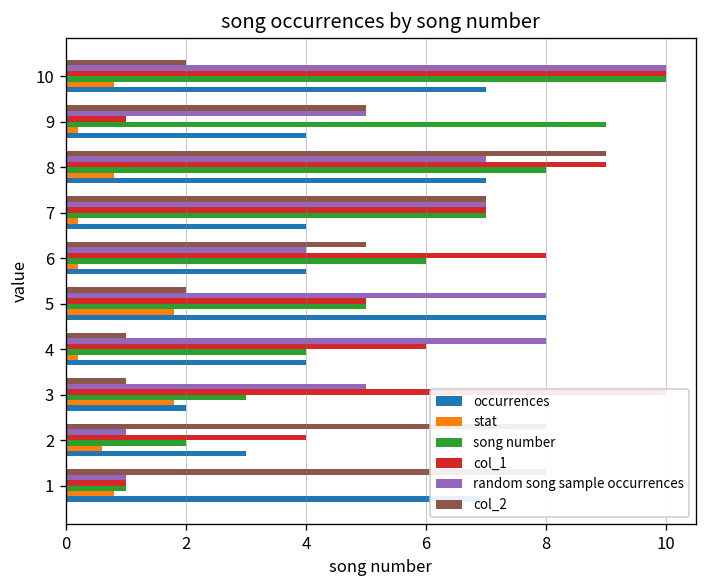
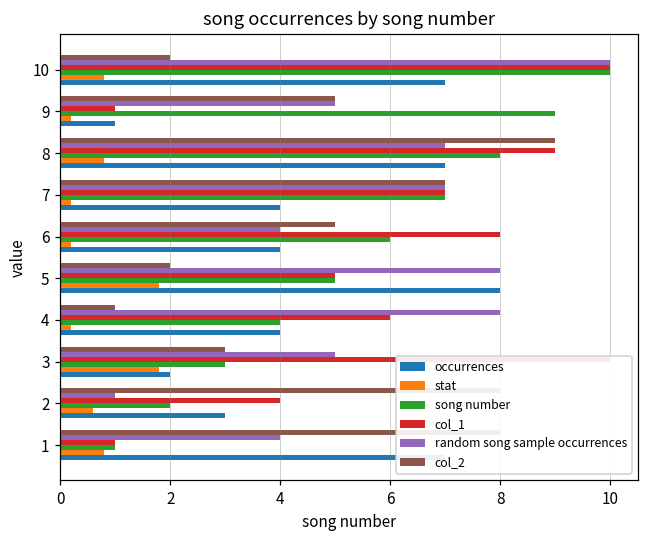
  {
    "occurrences": {
      "10": 7,
-     "9": 4,
+     "9": 1,
      "8": 7,
      "7": 4,
      "6": 4,
      "5": 8,
      "4": 4,
      "3": 2,
      "2": 3
    },
    "stat": {
      "10": 0.8,
      "9": 0.2,
      "8": 0.8,
      "7": 0.2,
      "6": 0.2,
      "5": 1.8,
      "4": 0.2,
      "3": 1.8,
      "2": 0.6,
      "1": 0.8
    },
    "song number": {
      "10": 10,
      "9": 9,
      "8": 8,
      "7": 7,
      "6": 6,
      "5": 5,
      "4": 4,
      "3": 3,
      "2": 2,
      "1": 1
    },
    "col_1": {
      "10": 10,
      "9": 1,
      "8": 9,
      "7": 7,
      "6": 8,
      "5": 5,
      "4": 6,
      "3": 10,
      "2": 4,
      "1": 1
    },
    "random song sample occurrences": {
      "10": 10,
      "9": 5,
      "8": 7,
      "7": 7,
      "6": 4,
      "5": 8,
      "4": 8,
      "3": 5,
      "2": 1,
-     "1": 1
+     "1": 4
    },
    "col_2": {
      "10": 2,
      "9": 5,
      "8": 9,
      "7": 7,
      "6": 5,
      "5": 2,
      "4": 1,
-     "3": 1
+     "3": 3
    }
  }
